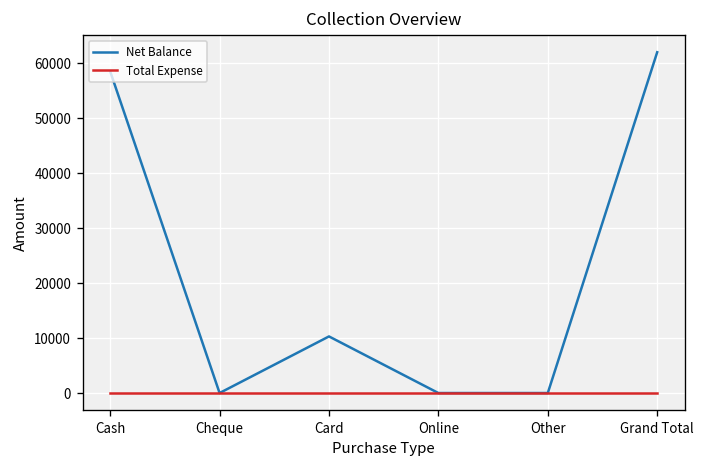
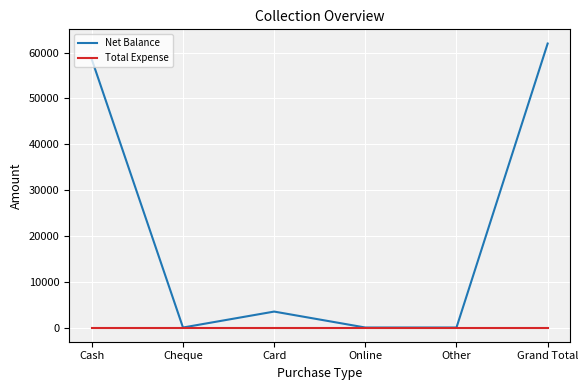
  {
    "Net Balance": {
-     "Card": 10000,
+     "Card": 3000,
      "Grand Total": 62000
    },
    "Total Expense": {
      "Cash": 0,
      "Card": 0,
      "Grand Total": 0
    }
  }
